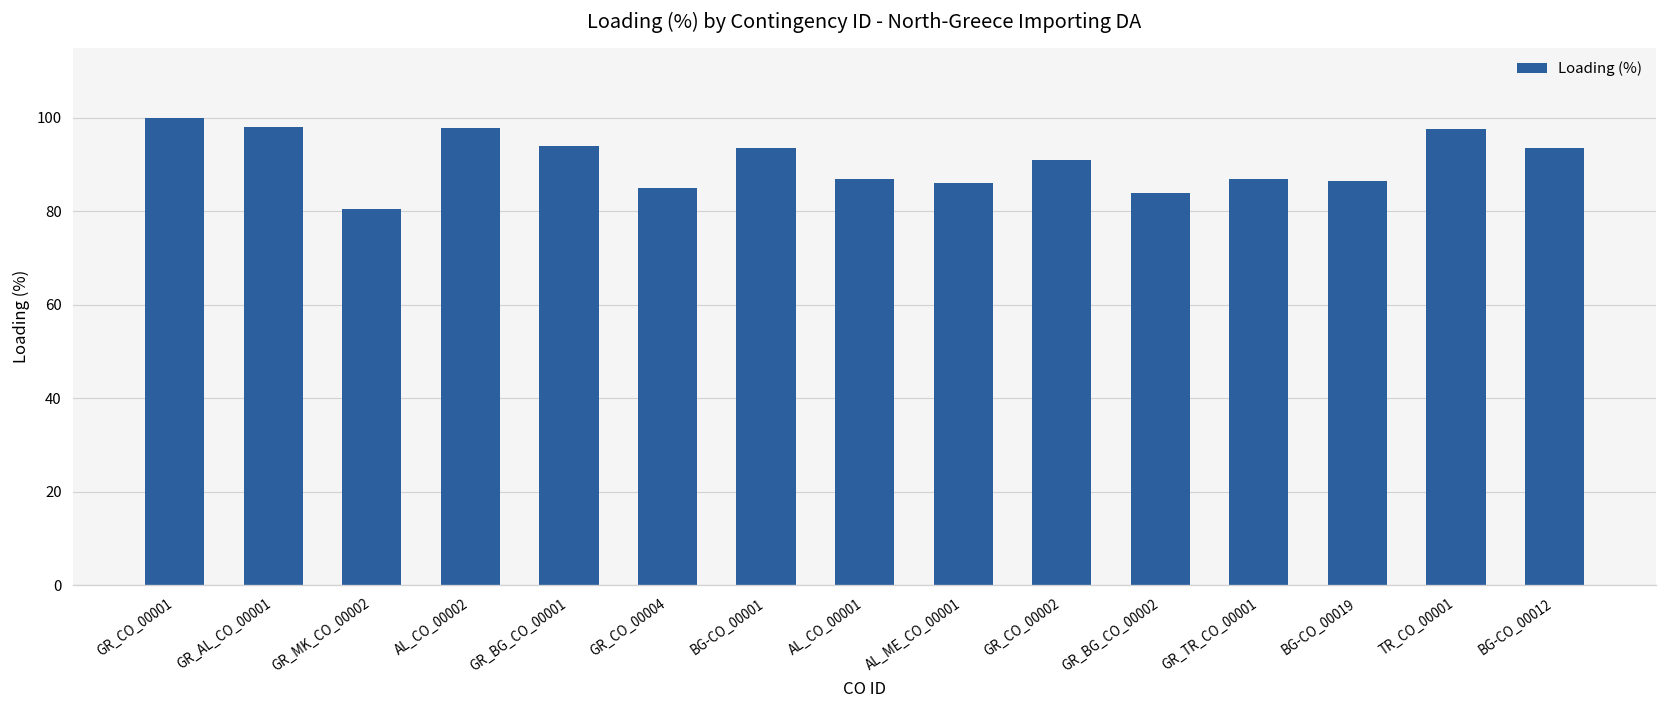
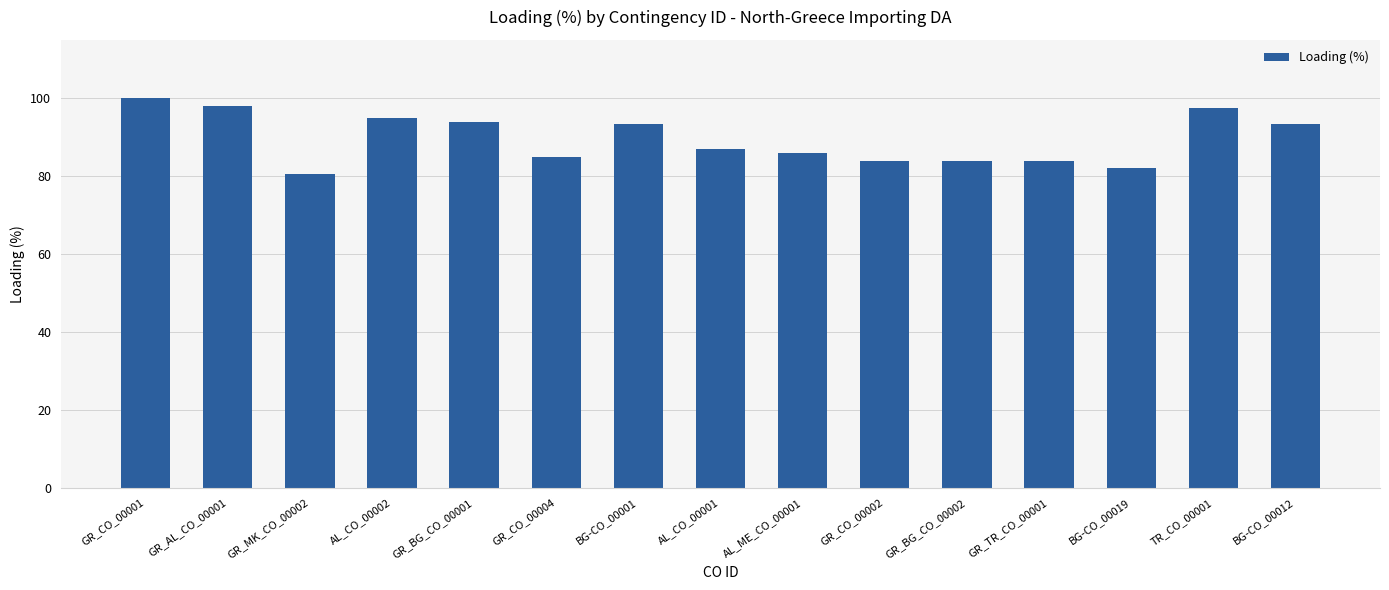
  {
    "GR_CO_00001": 100,
    "GR_AL_CO_00001": 98,
    "GR_MK_CO_00002": 81,
-   "AL_CO_00002": 98,
+   "AL_CO_00002": 95,
    "GR_BG_CO_00001": 94,
    "GR_CO_00004": 85,
    "BG-CO_00001": 94,
    "AL_CO_00001": 87,
    "AL_ME_CO_00001": 86,
-   "GR_CO_00002": 91,
+   "GR_CO_00002": 84,
    "GR_BG_CO_00002": 84,
-   "GR_TR_CO_00001": 87,
-   "BG-CO_00019": 87,
+   "GR_TR_CO_00001": 84,
+   "BG-CO_00019": 82,
    "TR_CO_00001": 98,
    "BG-CO_00012": 94
  }
